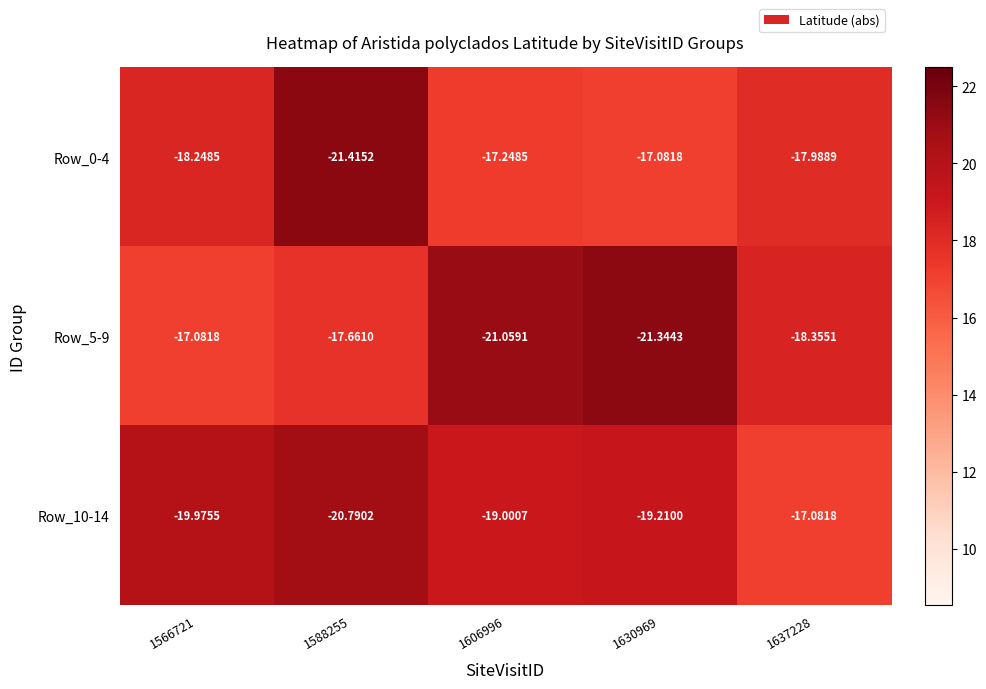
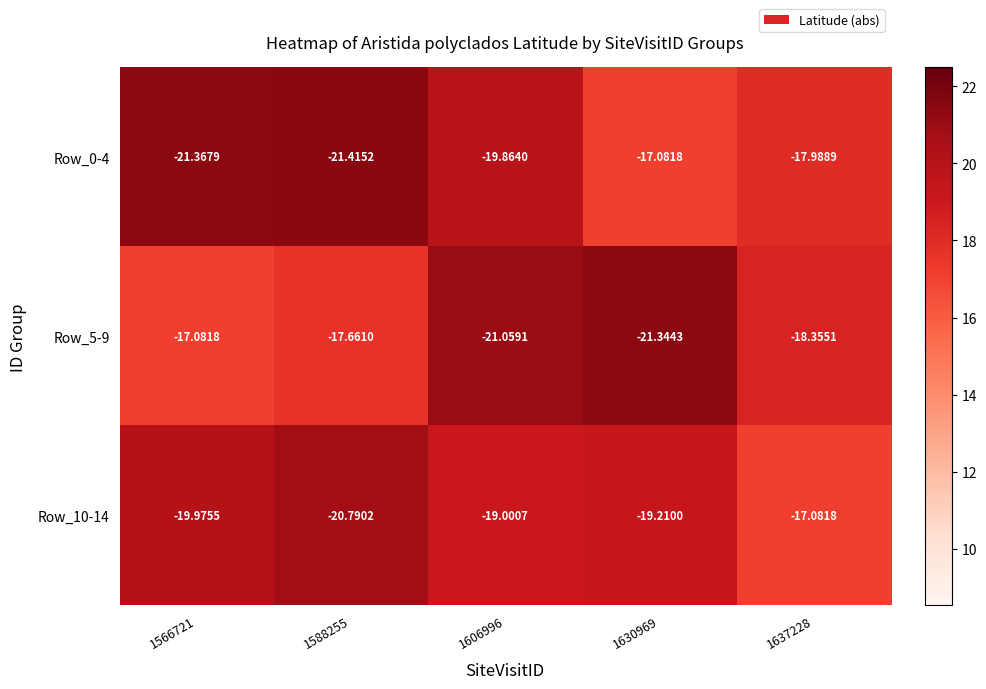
  {
    "Row_0-4": {
-     "1566721": -18.2485,
+     "1566721": -21.3679,
      "1588255": -21.4152,
-     "1606996": -17.2485,
+     "1606996": -19.8640,
      "1630969": -17.0818,
      "1637228": -17.9889
    },
    "Row_5-9": {
      "1566721": -17.0818,
      "1588255": -17.6610,
      "1606996": -21.0591,
      "1630969": -21.3443,
      "1637228": -18.3551
    },
    "Row_10-14": {
      "1566721": -19.9755,
      "1588255": -20.7902,
      "1606996": -19.0007,
      "1630969": -19.2100,
      "1637228": -17.0818
    }
  }
